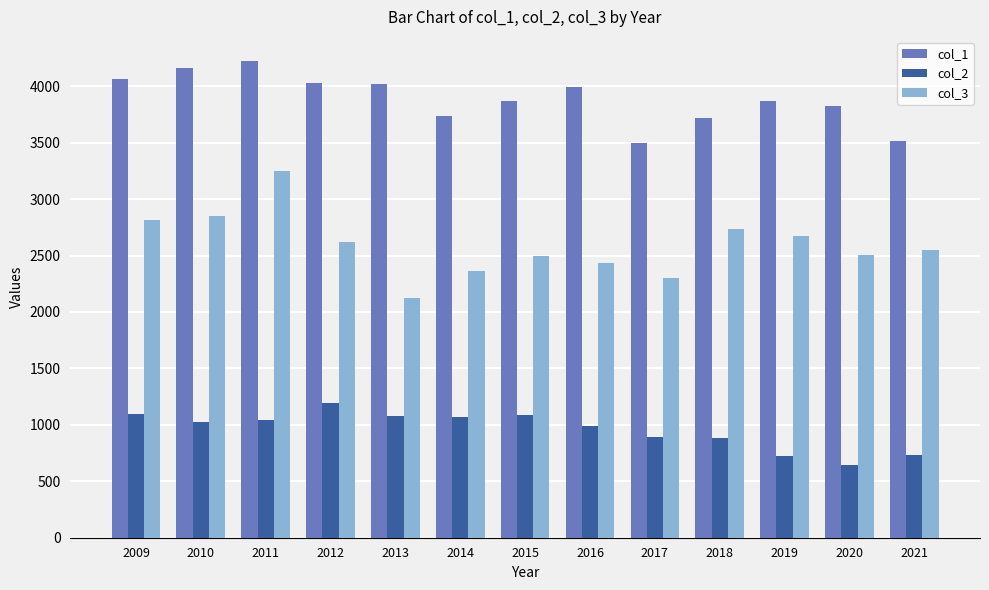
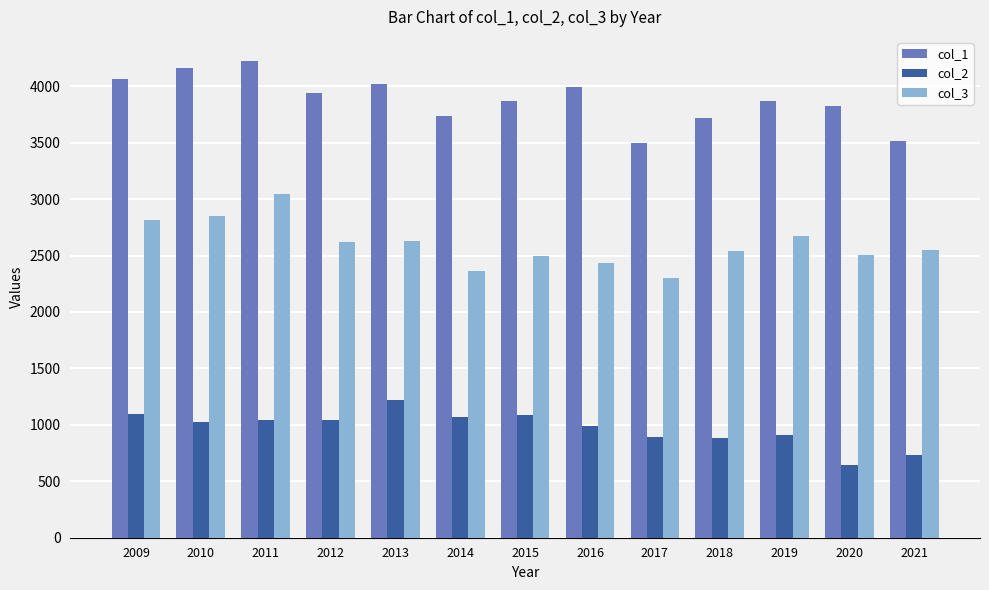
  {
    "col_1": {
      "2009": 4060,
      "2010": 4160,
      "2011": 4230,
-     "2012": 4030,
+     "2012": 3940,
      "2013": 4020,
      "2014": 3740,
      "2015": 3870,
      "2016": 3990,
      "2017": 3500,
      "2018": 3720,
      "2019": 3870,
      "2020": 3820,
      "2021": 3520
    },
    "col_2": {
      "2009": 1090,
      "2010": 1020,
      "2011": 1040,
-     "2012": 1190,
-     "2013": 1080,
+     "2012": 1050,
+     "2013": 1220,
      "2014": 1070,
      "2015": 1090,
      "2016": 990,
      "2017": 890,
      "2018": 880,
-     "2019": 730,
+     "2019": 910,
      "2020": 640,
      "2021": 730
    },
    "col_3": {
      "2009": 2810,
      "2010": 2850,
-     "2011": 3250,
+     "2011": 3040,
      "2012": 2620,
-     "2013": 2130,
+     "2013": 2630,
      "2014": 2360,
      "2015": 2500,
      "2016": 2430,
      "2017": 2300,
-     "2018": 2740,
+     "2018": 2540,
      "2019": 2670,
      "2020": 2500,
      "2021": 2550
    }
  }
